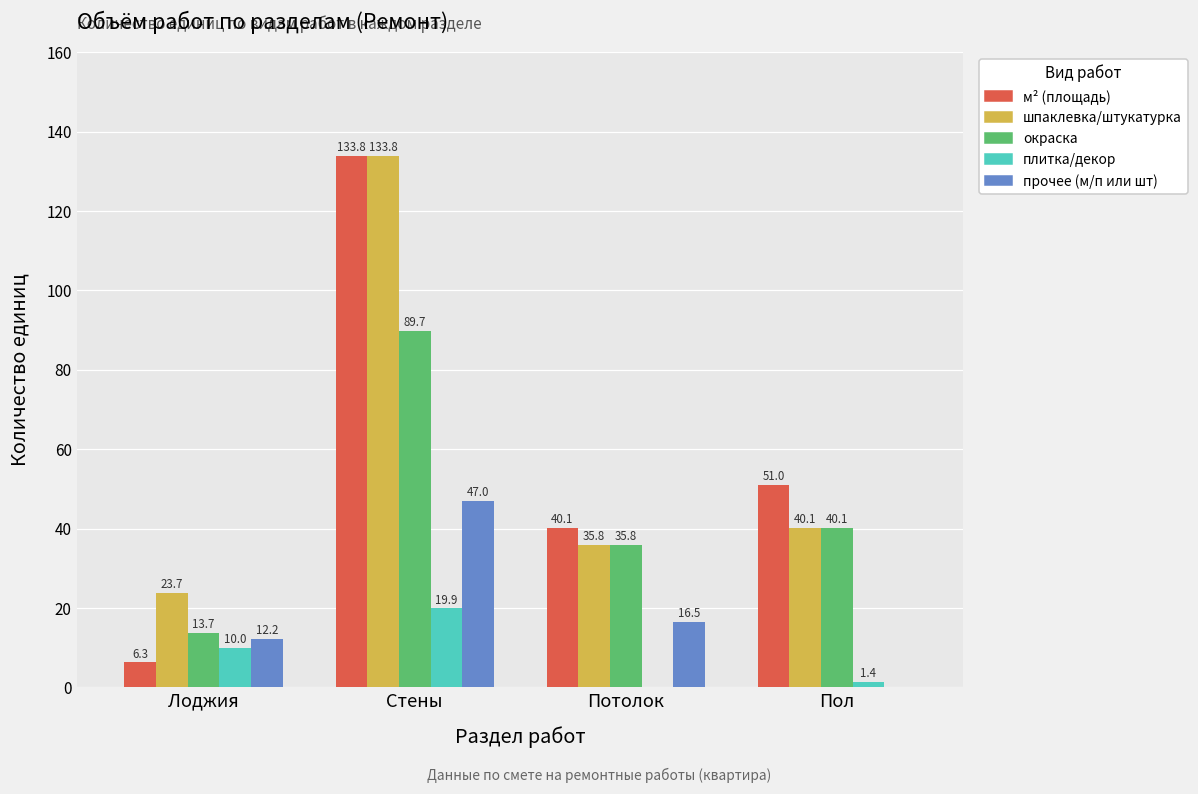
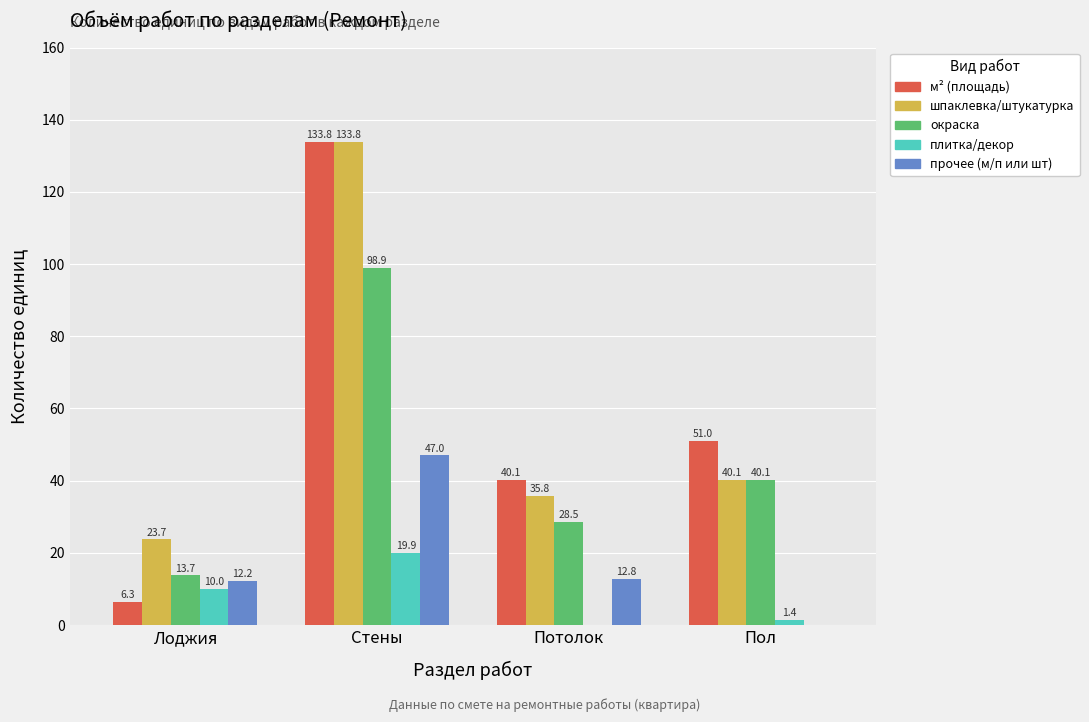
  {
    "м² (площадь)": {
      "Лоджия": 6.3,
      "Стены": 133.8,
      "Потолок": 40.1,
      "Пол": 51.0
    },
    "шпаклевка/штукатурка": {
      "Лоджия": 23.7,
      "Стены": 133.8,
      "Потолок": 35.8,
      "Пол": 40.1
    },
    "окраска": {
      "Лоджия": 13.7,
-     "Стены": 89.7,
-     "Потолок": 35.8,
+     "Стены": 98.9,
+     "Потолок": 28.5,
      "Пол": 40.1
    },
    "плитка/декор": {
      "Лоджия": 10.0,
      "Стены": 19.9,
      "Пол": 1.4
    },
    "прочее (м/п или шт)": {
      "Лоджия": 12.2,
      "Стены": 47.0,
-     "Потолок": 16.5
+     "Потолок": 12.8
    }
  }
